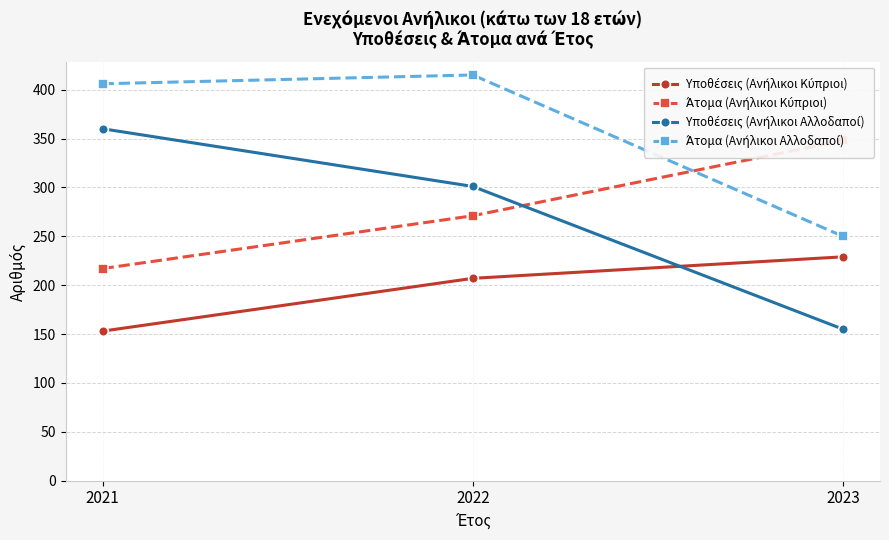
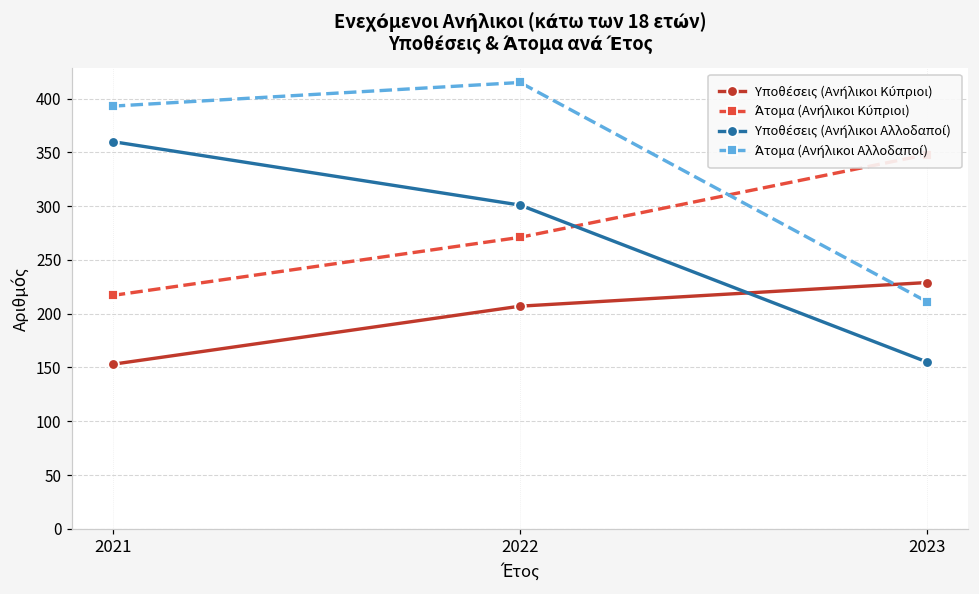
  {
    "Υποθέσεις (Ανήλικοι Αλλοδαποί)": {
      "2021": 360,
      "2022": 300,
      "2023": 160
    },
    "Άτομα (Ανήλικοι Αλλοδαποί)": {
-     "2021": 410,
+     "2021": 390,
      "2022": 420,
-     "2023": 250
+     "2023": 210
    }
  }
